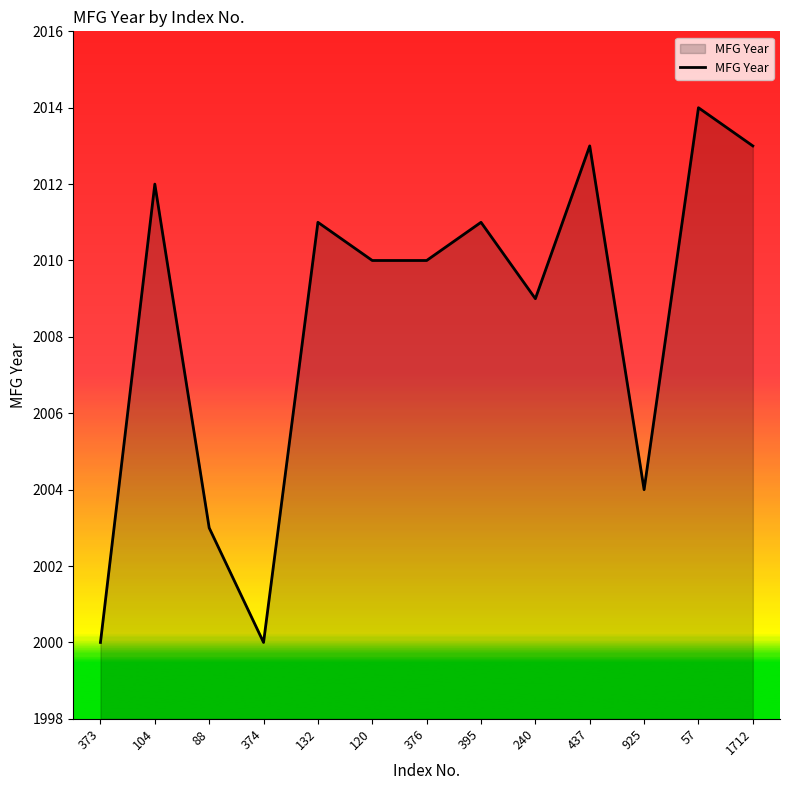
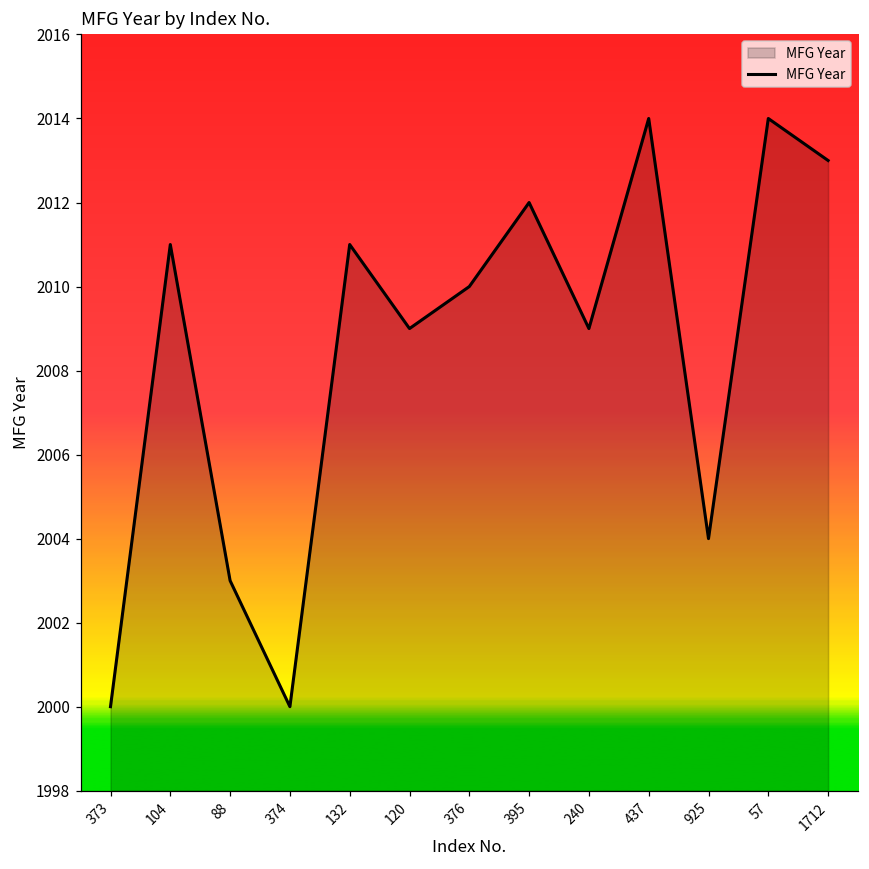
  {
    "373": 2000,
-   "104": 2012,
+   "104": 2011,
    "88": 2003,
    "374": 2000,
    "132": 2011,
-   "120": 2010,
+   "120": 2009,
    "376": 2010,
-   "395": 2011,
+   "395": 2012,
    "240": 2009,
-   "437": 2013,
+   "437": 2014,
    "925": 2004,
    "57": 2014,
    "1712": 2013
  }
